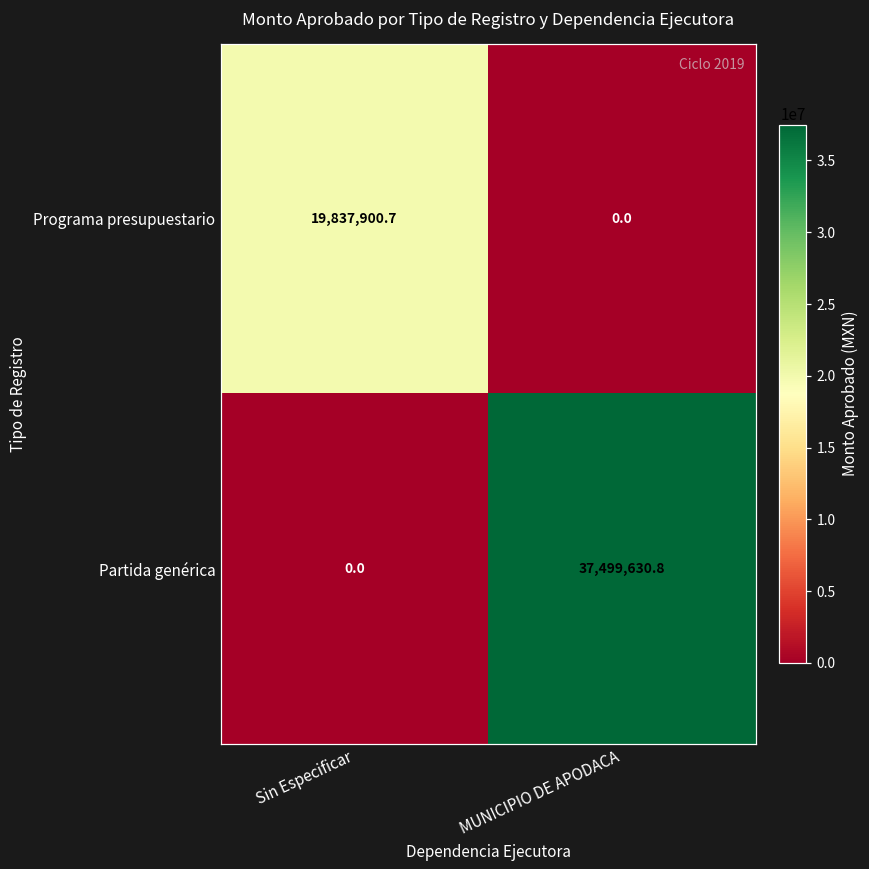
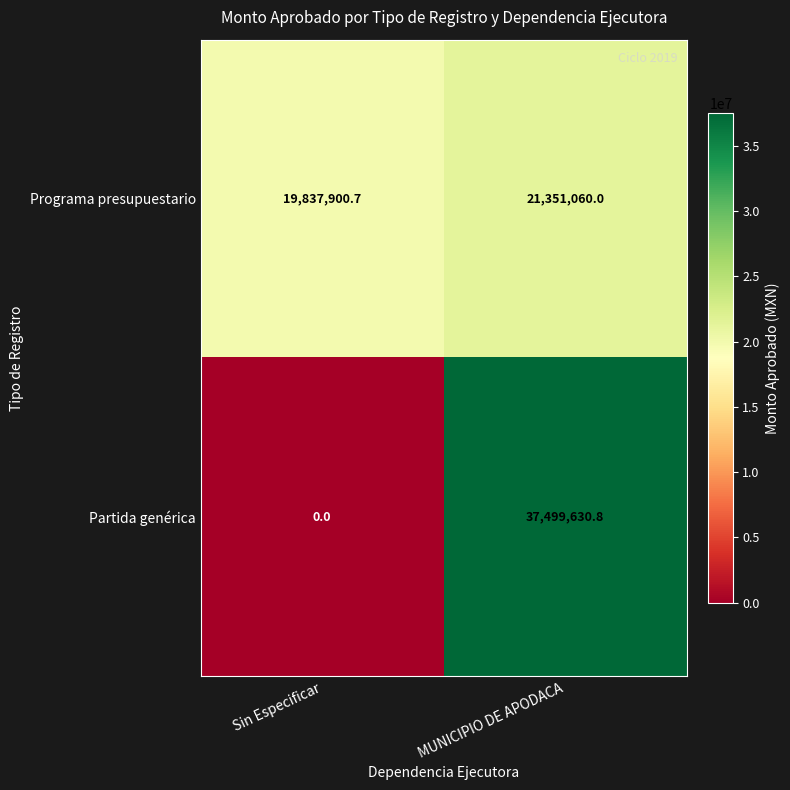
  {
    "Programa presupuestario": {
      "Sin Especificar": "19,837,900.7",
-     "MUNICIPIO DE APODACA": "0.0"
+     "MUNICIPIO DE APODACA": "21,351,060.0"
    },
    "Partida genérica": {
      "Sin Especificar": "0.0",
      "MUNICIPIO DE APODACA": "37,499,630.8"
    }
  }
